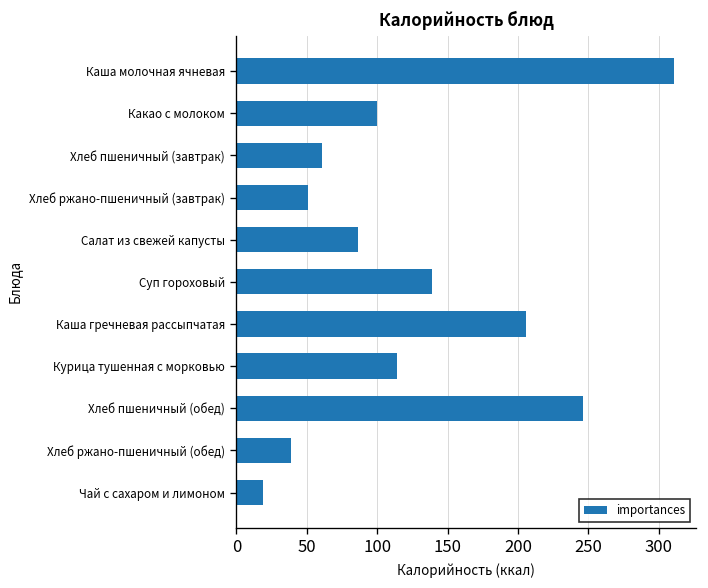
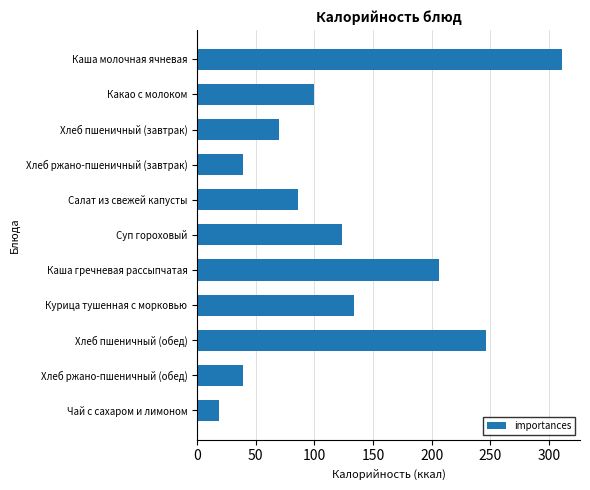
  {
    "Каша молочная ячневая": 311,
    "Какао с молоком": 100,
-   "Хлеб пшеничный (завтрак)": 61,
-   "Хлеб ржано-пшеничный (завтрак)": 51,
+   "Хлеб пшеничный (завтрак)": 70,
+   "Хлеб ржано-пшеничный (завтрак)": 39,
    "Салат из свежей капусты": 86,
-   "Суп гороховый": 139,
+   "Суп гороховый": 124,
    "Каша гречневая рассыпчатая": 206,
-   "Курица тушенная с морковью": 114,
+   "Курица тушенная с морковью": 134,
    "Хлеб пшеничный (обед)": 246,
    "Хлеб ржано-пшеничный (обед)": 39,
    "Чай с сахаром и лимоном": 19
  }
